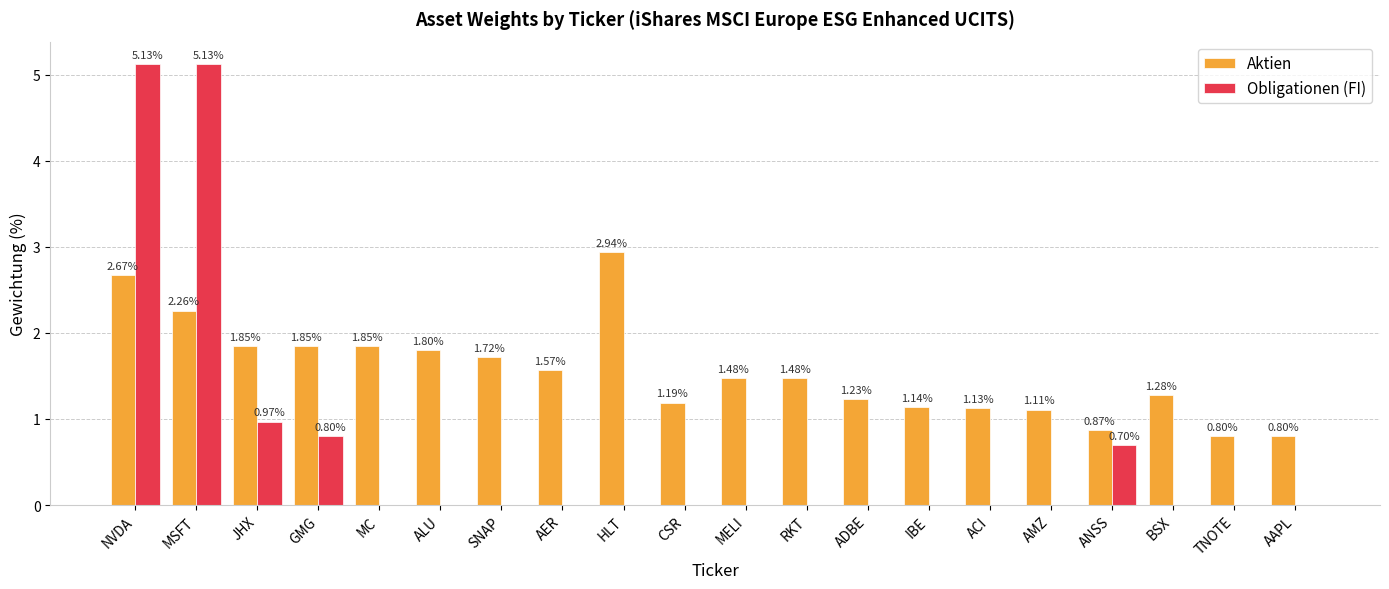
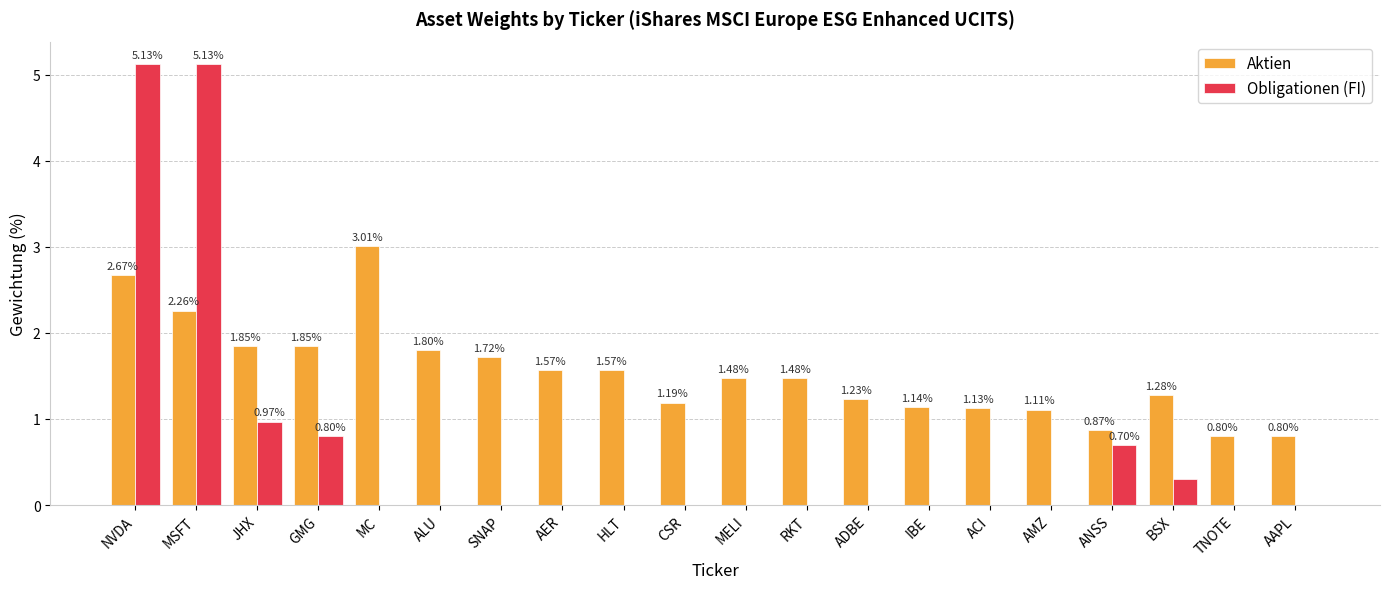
  {
    "Aktien": {
      "NVDA": "2.67%",
      "MSFT": "2.26%",
      "JHX": "1.85%",
      "GMG": "1.85%",
-     "MC": "1.85%",
+     "MC": "3.01%",
      "ALU": "1.80%",
      "SNAP": "1.72%",
      "AER": "1.57%",
-     "HLT": "2.94%",
+     "HLT": "1.57%",
      "CSR": "1.19%",
      "MELI": "1.48%",
      "RKT": "1.48%",
      "ADBE": "1.23%",
      "IBE": "1.14%",
      "ACI": "1.13%",
      "AMZ": "1.11%",
      "ANSS": "0.87%",
      "BSX": "1.28%",
      "TNOTE": "0.80%",
      "AAPL": "0.80%"
    },
    "Obligationen (FI)": {
      "MC": "0.0",
      "ALU": "0.0",
      "SNAP": "0.0",
      "AER": "0.0",
      "HLT": "0.0",
      "CSR": "0.0",
      "MELI": "0.0",
      "RKT": "0.0",
      "ADBE": "0.0",
      "IBE": "0.0",
      "ACI": "0.0",
      "AMZ": "0.0",
-     "BSX": "0.0",
+     "BSX": "0.3",
      "TNOTE": "0.0",
      "AAPL": "0.0"
    }
  }
